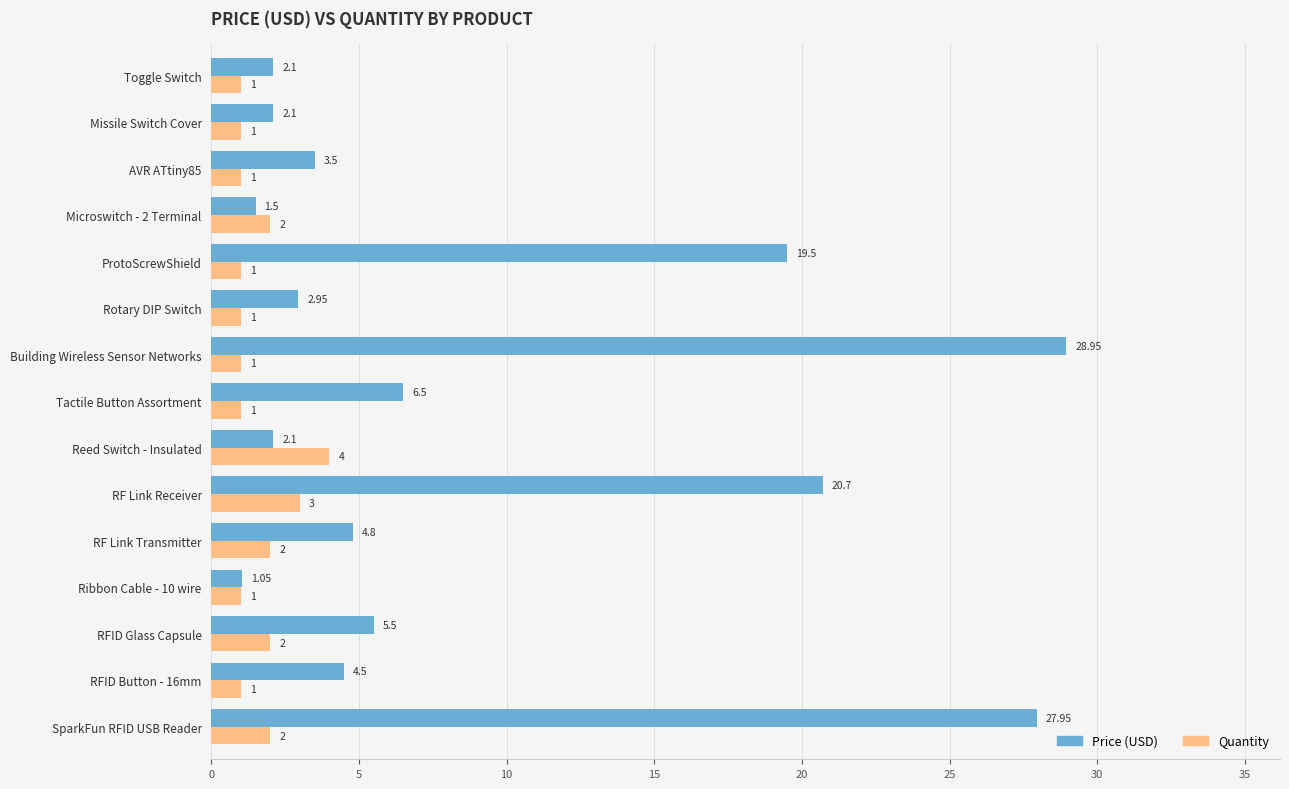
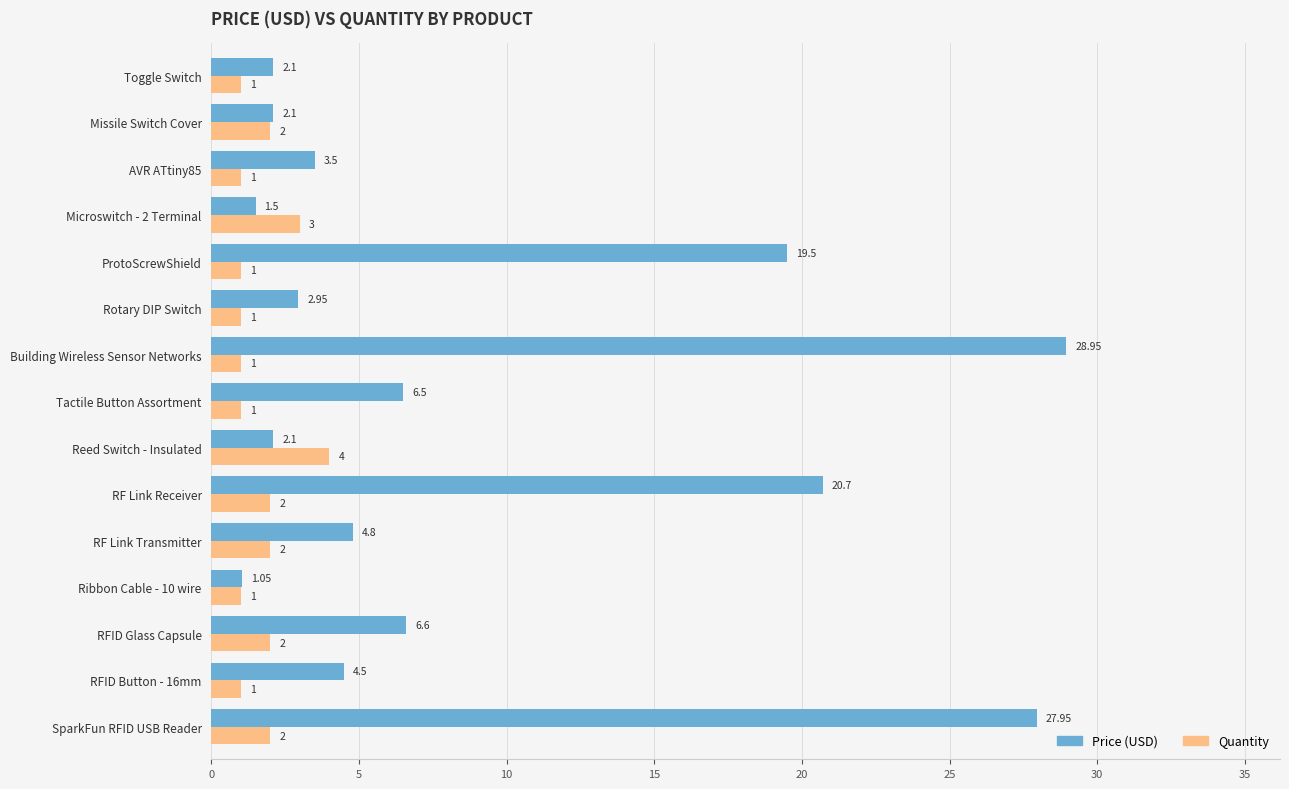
  {
    "Price (USD)": {
      "Toggle Switch": 2.1,
      "Missile Switch Cover": 2.1,
      "AVR ATtiny85": 3.5,
      "Microswitch - 2 Terminal": 1.5,
      "ProtoScrewShield": 19.5,
      "Rotary DIP Switch": 2.95,
      "Building Wireless Sensor Networks": 28.95,
      "Tactile Button Assortment": 6.5,
      "Reed Switch - Insulated": 2.1,
      "RF Link Receiver": 20.7,
      "RF Link Transmitter": 4.8,
      "Ribbon Cable - 10 wire": 1.05,
-     "RFID Glass Capsule": 5.5,
+     "RFID Glass Capsule": 6.6,
      "RFID Button - 16mm": 4.5,
      "SparkFun RFID USB Reader": 27.95
    },
    "Quantity": {
      "Toggle Switch": 1,
-     "Missile Switch Cover": 1,
+     "Missile Switch Cover": 2,
      "AVR ATtiny85": 1,
-     "Microswitch - 2 Terminal": 2,
+     "Microswitch - 2 Terminal": 3,
      "ProtoScrewShield": 1,
      "Rotary DIP Switch": 1,
      "Building Wireless Sensor Networks": 1,
      "Tactile Button Assortment": 1,
      "Reed Switch - Insulated": 4,
-     "RF Link Receiver": 3,
+     "RF Link Receiver": 2,
      "RF Link Transmitter": 2,
      "Ribbon Cable - 10 wire": 1,
      "RFID Glass Capsule": 2,
      "RFID Button - 16mm": 1,
      "SparkFun RFID USB Reader": 2
    }
  }
